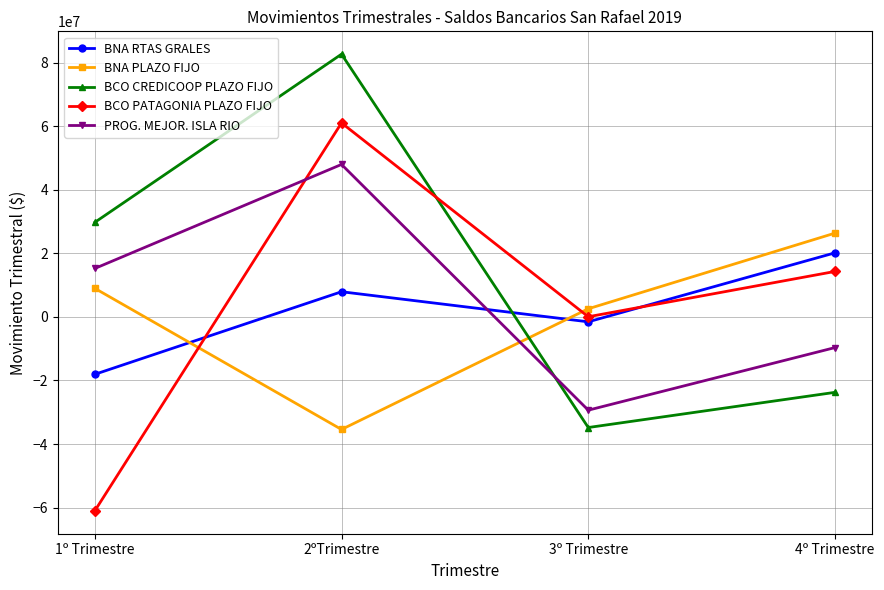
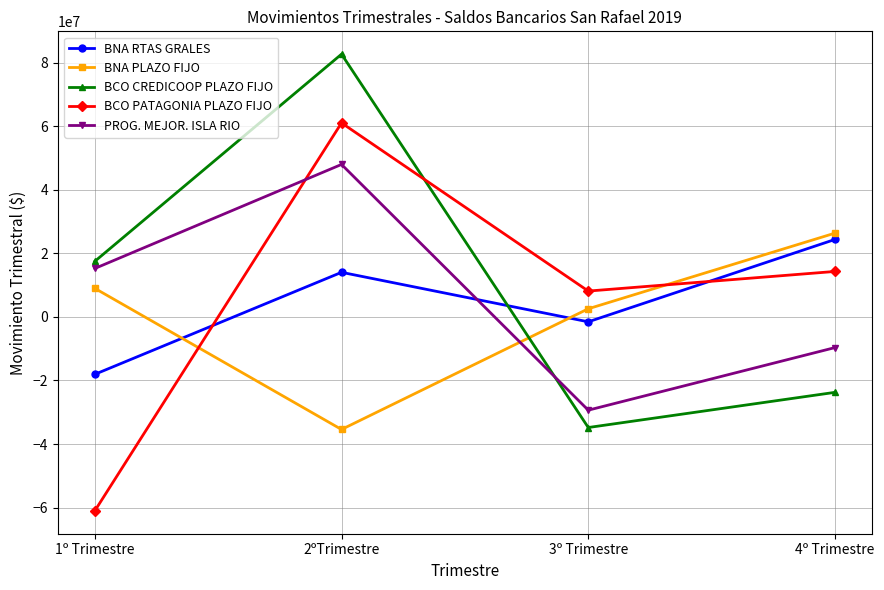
  {
    "BNA RTAS GRALES": {
      "1º Trimestre": -18000000,
-     "2ºTrimestre": 8000000,
+     "2ºTrimestre": 14000000,
      "3º Trimestre": -2000000,
-     "4º Trimestre": 20000000
+     "4º Trimestre": 24000000
    },
    "BNA PLAZO FIJO": {
      "1º Trimestre": 9000000,
      "2ºTrimestre": -35000000,
      "3º Trimestre": 3000000,
      "4º Trimestre": 26000000
    },
    "BCO CREDICOOP PLAZO FIJO": {
-     "1º Trimestre": 30000000,
+     "1º Trimestre": 17000000,
      "2ºTrimestre": 83000000,
      "3º Trimestre": -35000000,
      "4º Trimestre": -24000000
    },
    "BCO PATAGONIA PLAZO FIJO": {
      "1º Trimestre": -61000000,
      "2ºTrimestre": 61000000,
-     "3º Trimestre": 0,
+     "3º Trimestre": 8000000,
      "4º Trimestre": 14000000
    },
    "PROG. MEJOR. ISLA RIO": {
      "1º Trimestre": 15000000,
      "2ºTrimestre": 48000000,
      "3º Trimestre": -29000000,
      "4º Trimestre": -10000000
    }
  }
